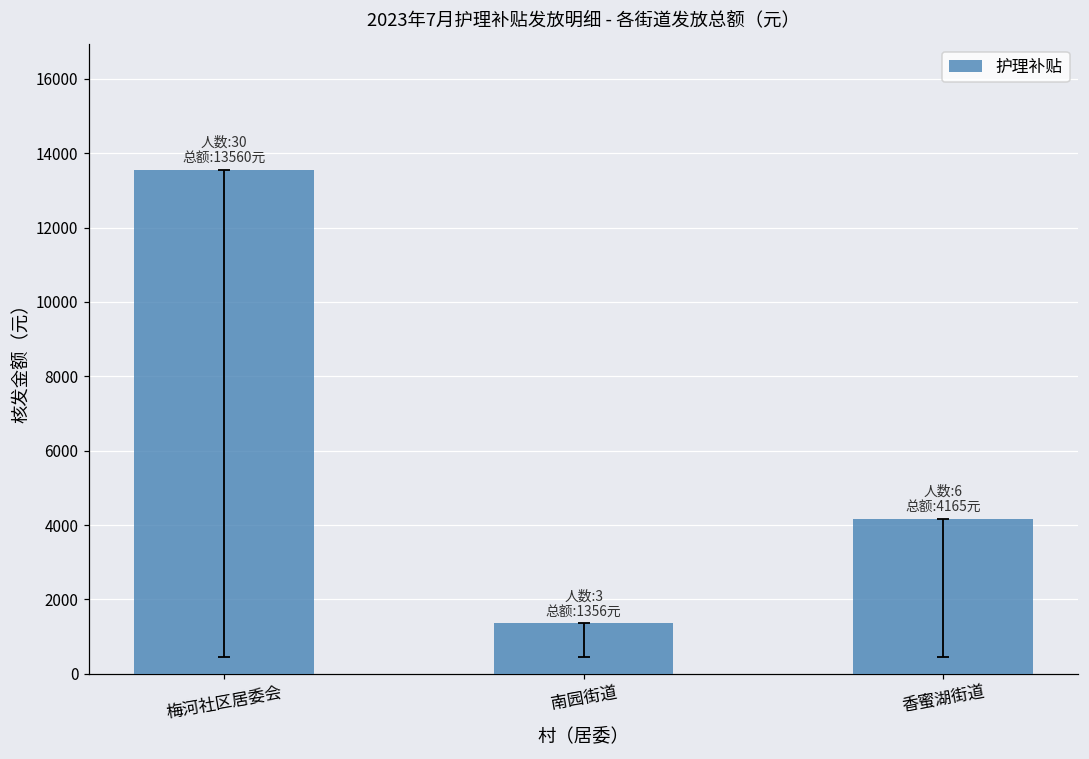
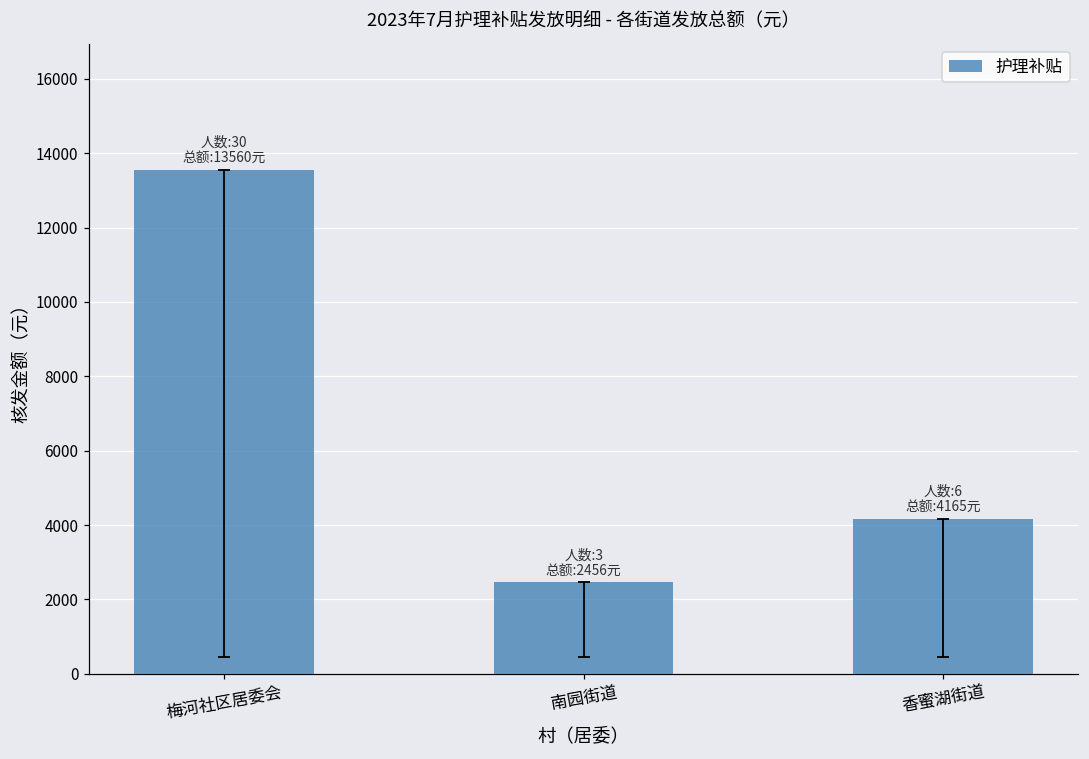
  {
    "护理补贴": {
      "梅河社区居委会": "13560元",
-     "南园街道": "1356元",
+     "南园街道": "2456元",
      "香蜜湖街道": "4165元"
    }
  }
